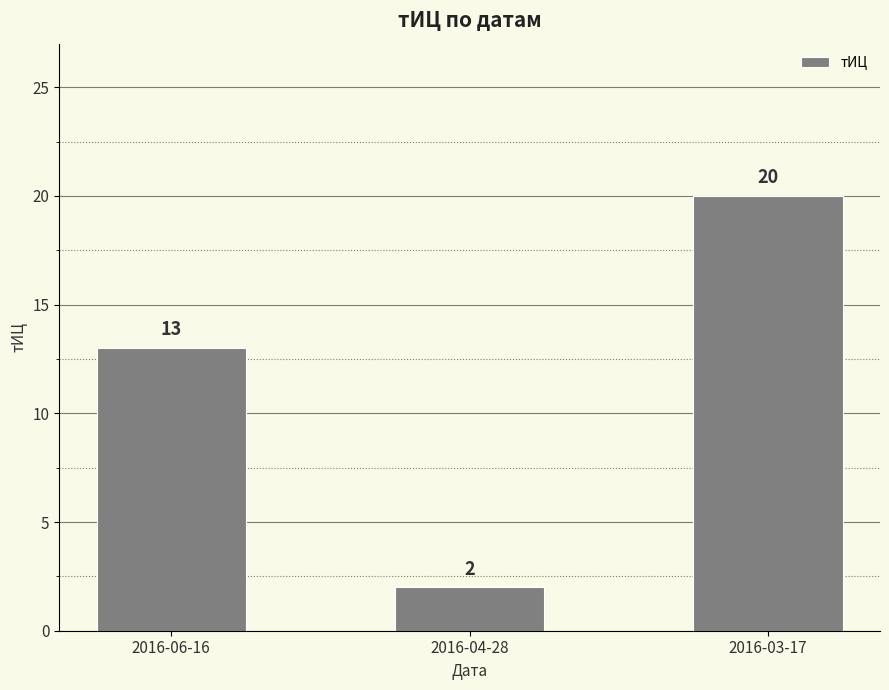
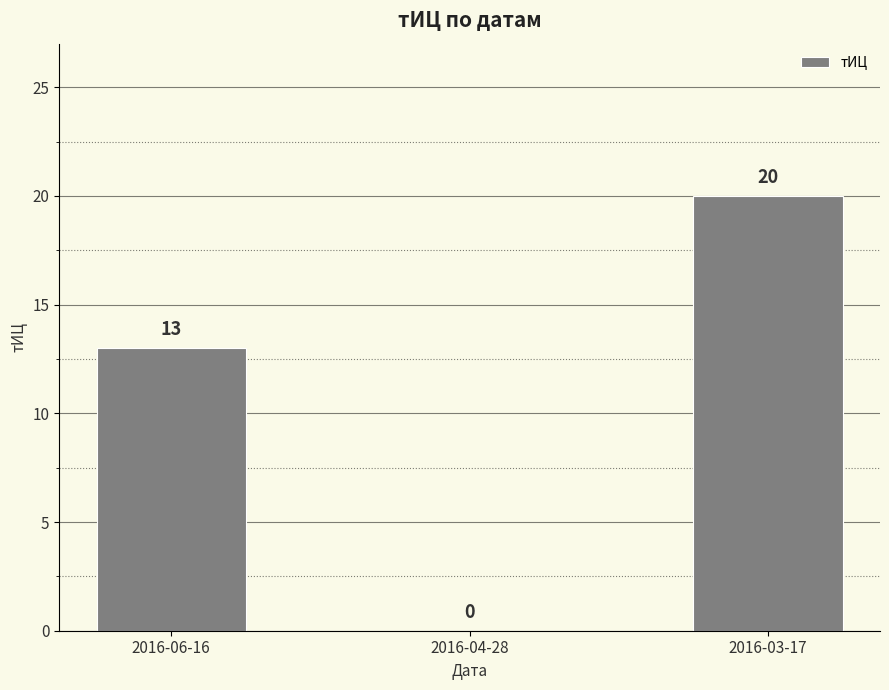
  {
    "2016-06-16": 13,
-   "2016-04-28": 2,
+   "2016-04-28": 0,
    "2016-03-17": 20
  }
